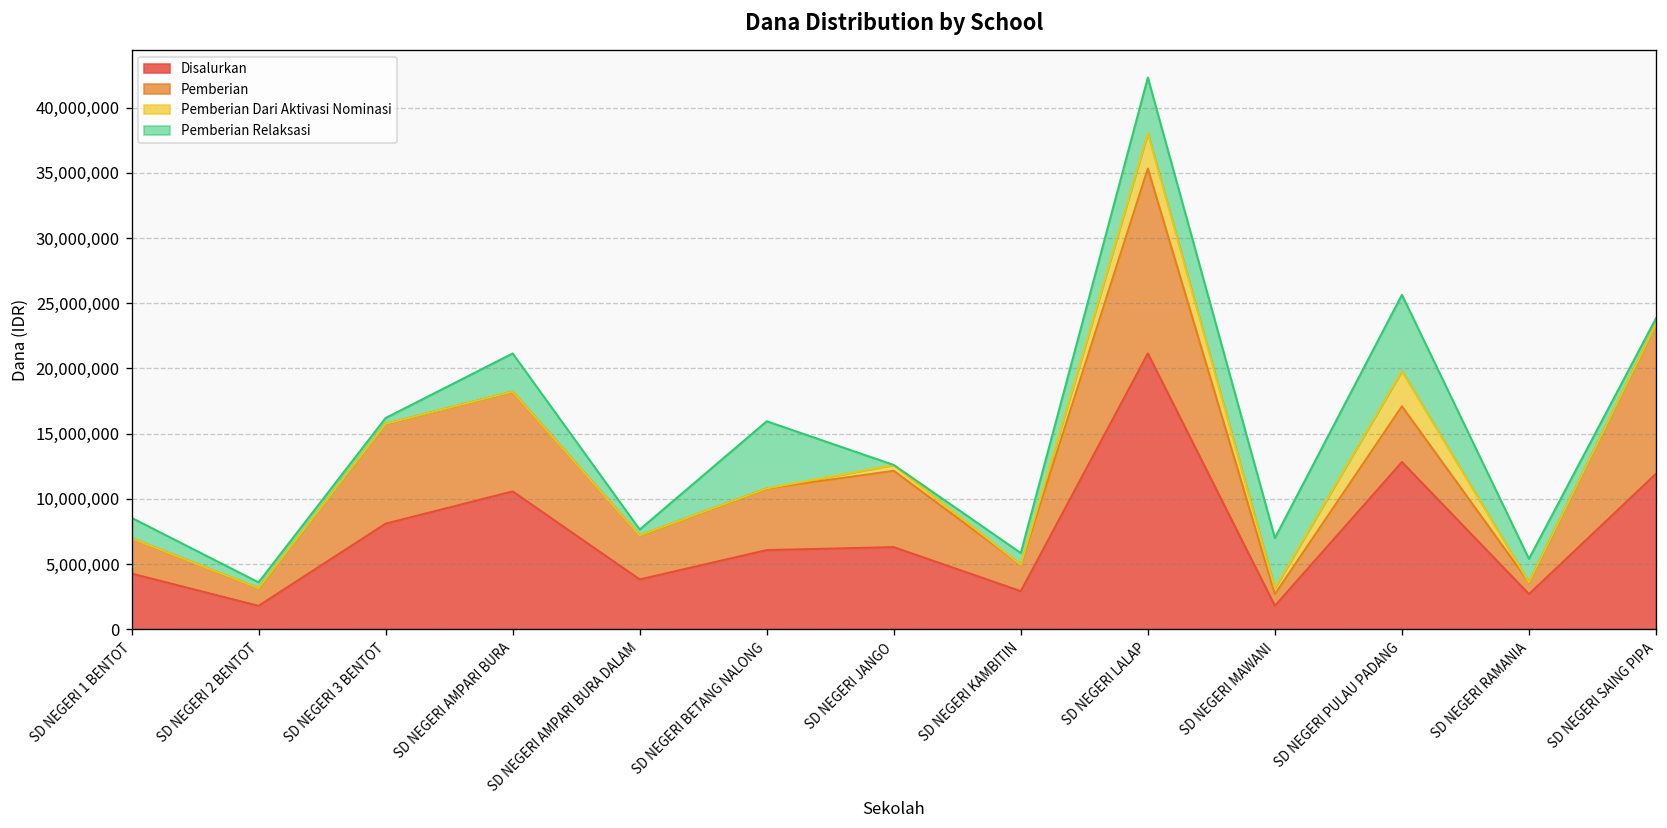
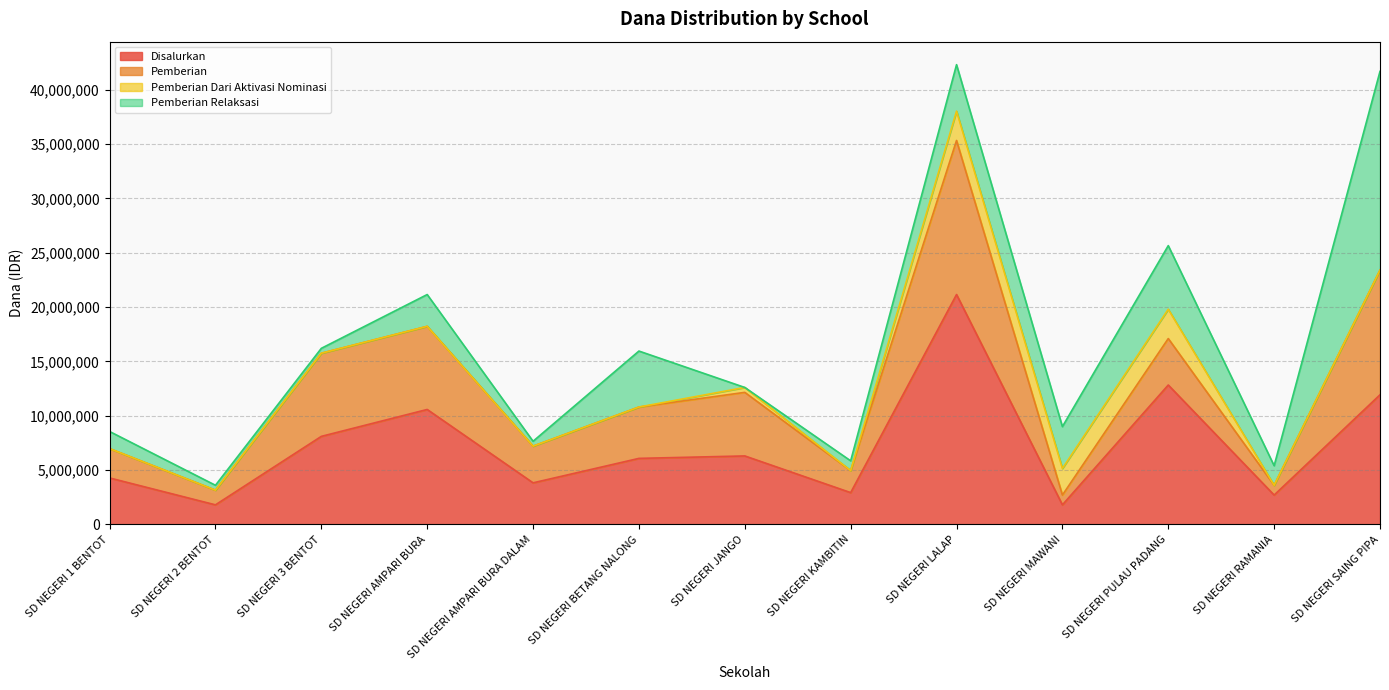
  {
    "Pemberian Dari Aktivasi Nominasi": {
      "SD NEGERI LALAP": "2,700,000",
-     "SD NEGERI MAWANI": "500,000",
+     "SD NEGERI MAWANI": "2,400,000",
      "SD NEGERI PULAU PADANG": "2,700,000"
    },
    "Pemberian Relaksasi": {
      "SD NEGERI 1 BENTOT": "1,600,000",
      "SD NEGERI 2 BENTOT": "500,000",
      "SD NEGERI 3 BENTOT": "500,000",
      "SD NEGERI AMPARI BURA": "2,900,000",
      "SD NEGERI AMPARI BURA DALAM": "500,000",
      "SD NEGERI BETANG NALONG": "5,200,000",
      "SD NEGERI KAMBITIN": "900,000",
      "SD NEGERI LALAP": "4,300,000",
      "SD NEGERI MAWANI": "3,800,000",
      "SD NEGERI PULAU PADANG": "5,900,000",
      "SD NEGERI RAMANIA": "1,800,000",
-     "SD NEGERI SAING PIPA": "500,000"
+     "SD NEGERI SAING PIPA": "18,300,000"
    }
  }
